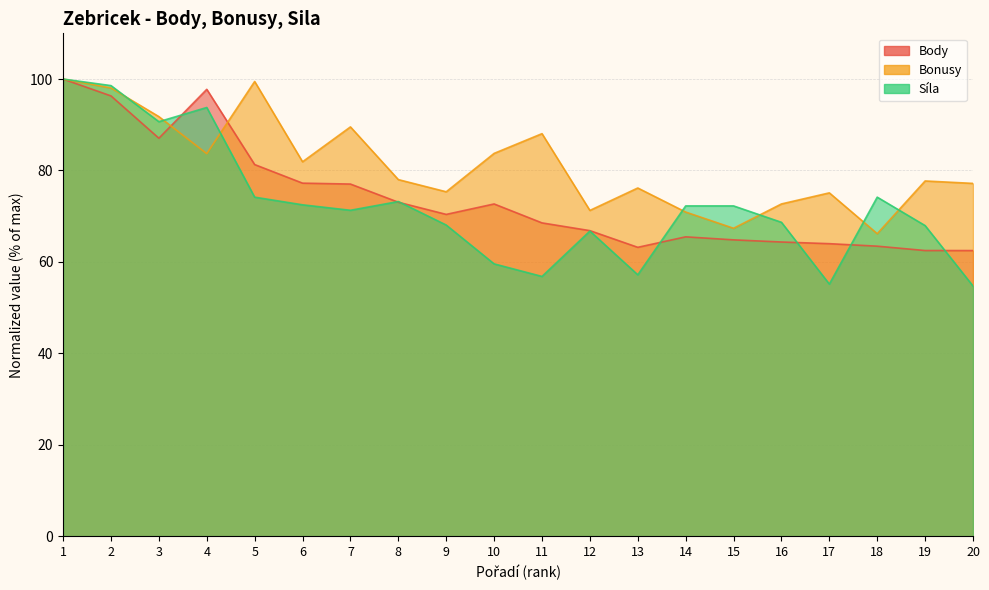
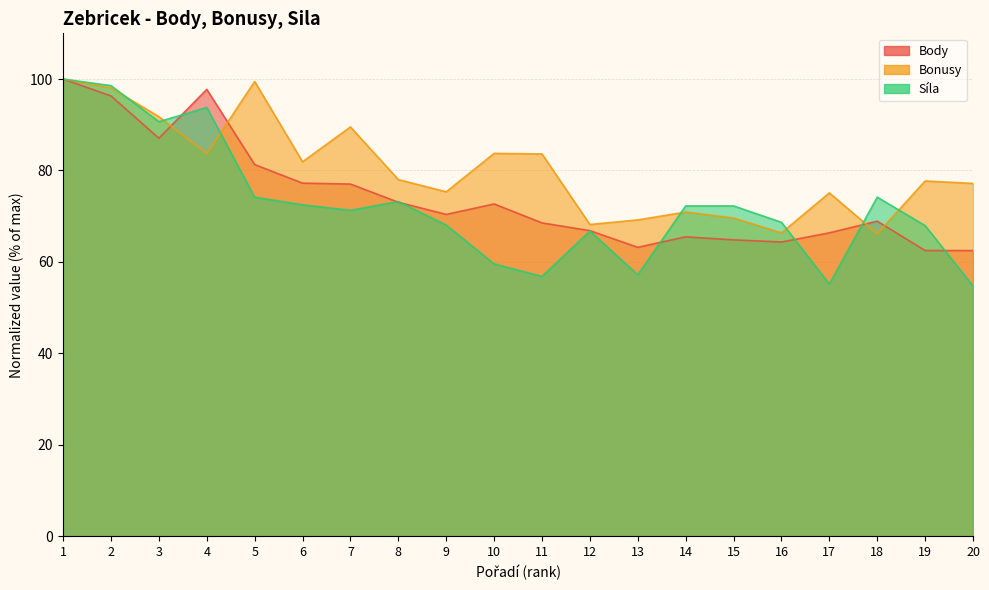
  {
    "Body": {
      "2": 96,
      "3": 87,
      "4": 98,
      "5": 81,
      "6": 77,
      "7": 77,
      "9": 70,
      "10": 73,
      "11": 69,
      "13": 63,
      "14": 65,
      "15": 65,
      "16": 64,
-     "17": 64,
-     "18": 63,
+     "17": 66,
+     "18": 69,
      "19": 62,
      "20": 62
    },
    "Bonusy": {
      "3": 92,
      "4": 84,
      "5": 99,
      "6": 82,
      "7": 90,
      "8": 78,
      "9": 75,
      "10": 84,
-     "11": 88,
-     "12": 71,
-     "13": 76,
+     "11": 84,
+     "12": 68,
+     "13": 69,
      "14": 71,
-     "15": 67,
-     "16": 73,
+     "15": 70,
+     "16": 66,
      "17": 75,
      "18": 66,
      "19": 78,
      "20": 77
    }
  }
